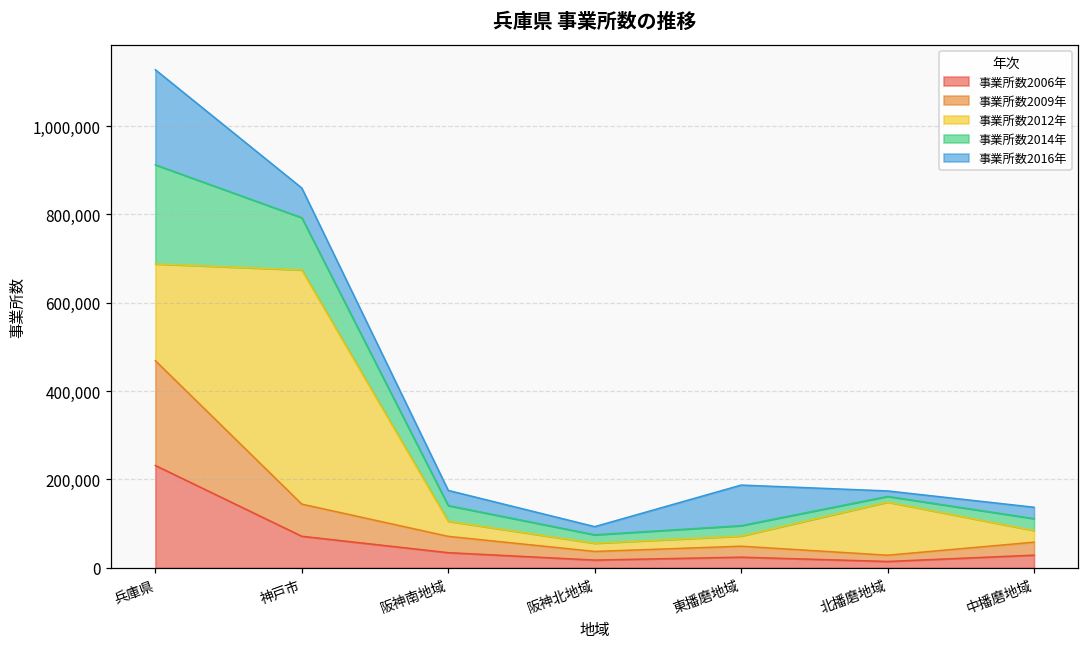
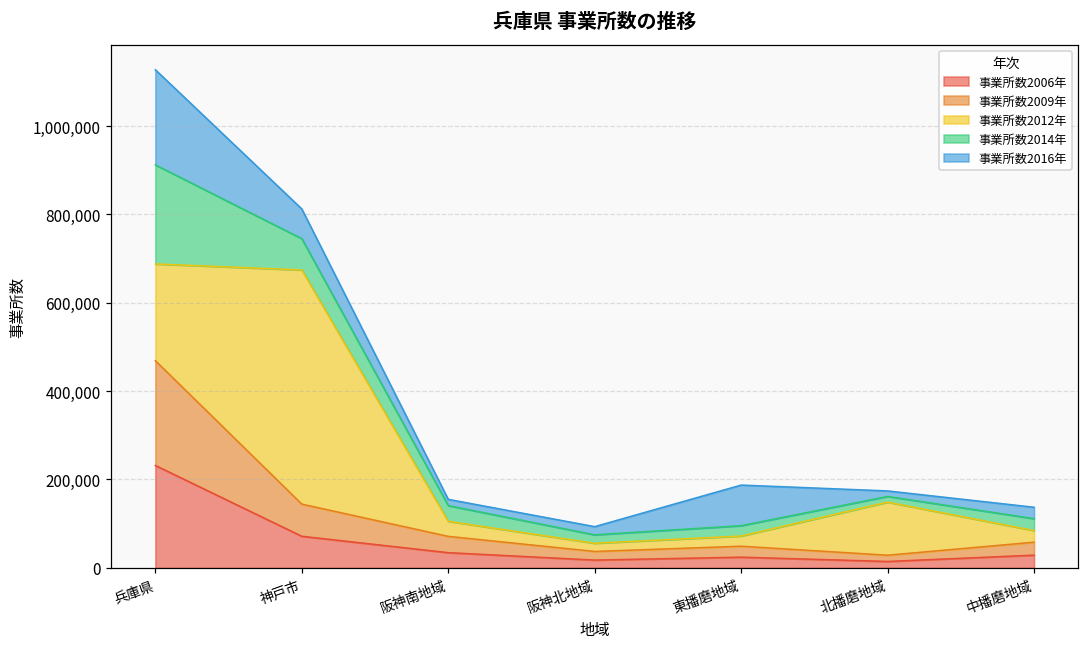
  {
    "事業所数2012年": {
      "兵庫県": "220,000",
      "神戸市": "530,000",
      "阪神南地域": "30,000",
      "阪神北地域": "20,000",
      "東播磨地域": "20,000",
      "北播磨地域": "120,000",
      "中播磨地域": "30,000"
    },
    "事業所数2014年": {
      "兵庫県": "220,000",
-     "神戸市": "120,000",
+     "神戸市": "70,000",
      "阪神南地域": "40,000",
      "阪神北地域": "20,000",
      "東播磨地域": "20,000",
      "北播磨地域": "10,000",
      "中播磨地域": "30,000"
    },
    "事業所数2016年": {
      "兵庫県": "220,000",
      "神戸市": "70,000",
-     "阪神南地域": "30,000",
+     "阪神南地域": "10,000",
      "阪神北地域": "20,000",
      "東播磨地域": "90,000",
      "北播磨地域": "10,000",
      "中播磨地域": "30,000"
    }
  }
